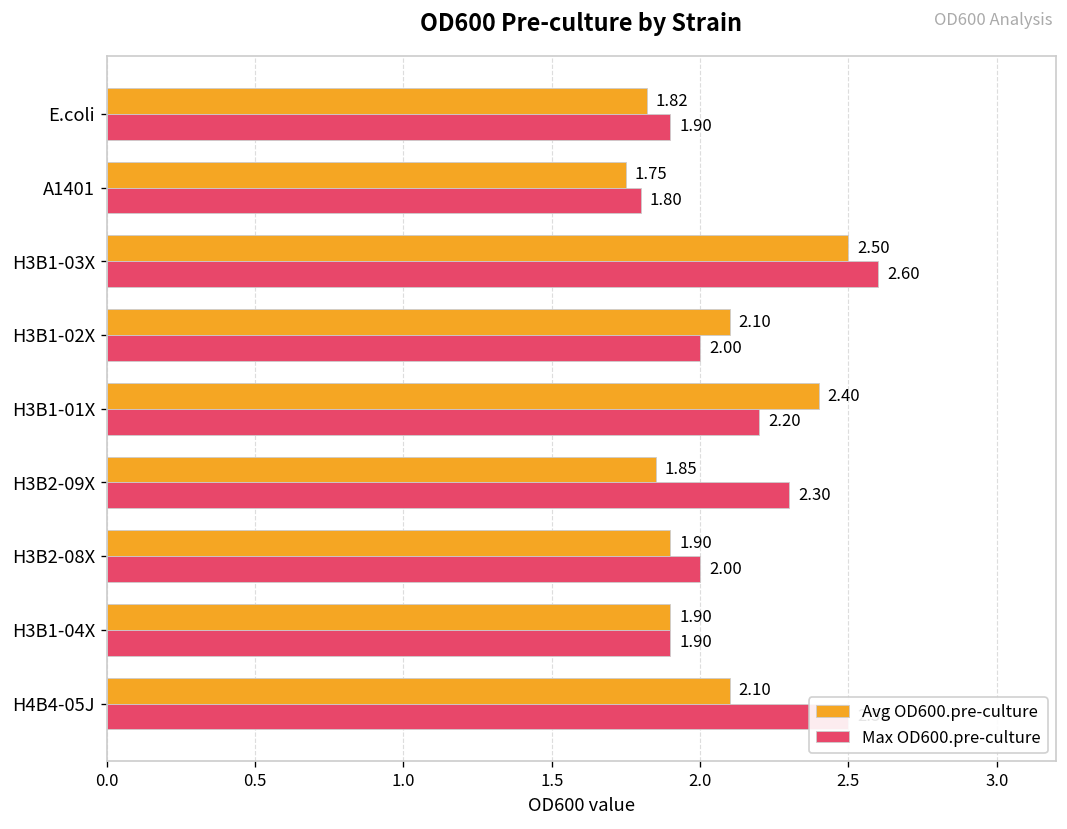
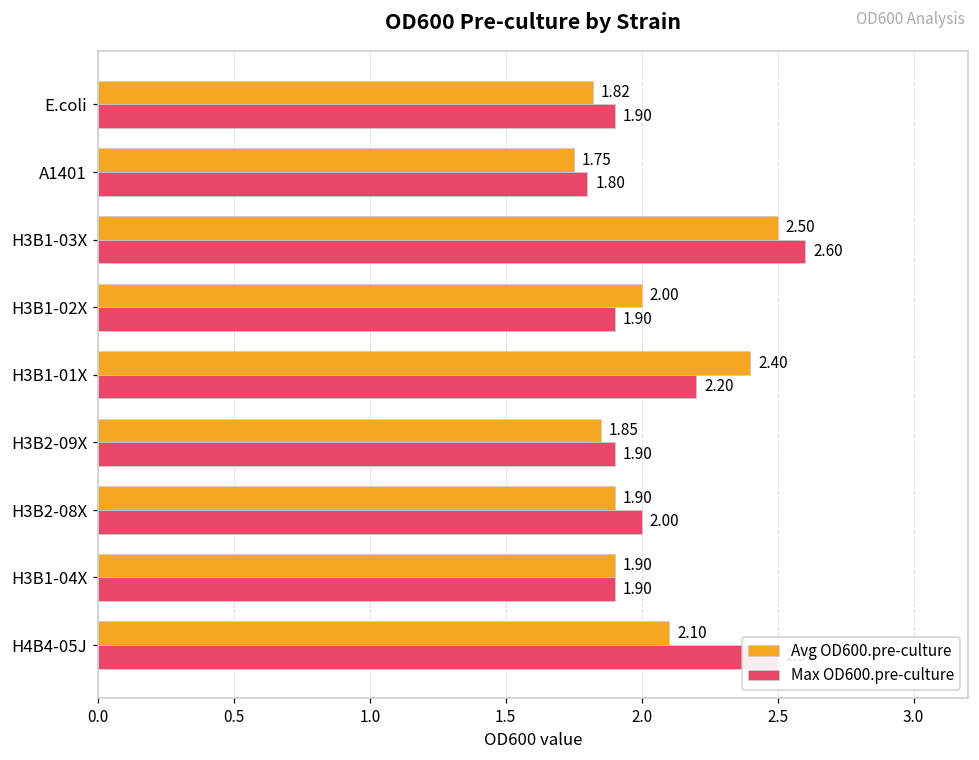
  {
    "Avg OD600.pre-culture": {
      "E.coli": 1.82,
      "A1401": 1.75,
      "H3B1-03X": 2.50,
-     "H3B1-02X": 2.10,
+     "H3B1-02X": 2.00,
      "H3B1-01X": 2.40,
      "H3B2-09X": 1.85,
      "H3B2-08X": 1.90,
      "H3B1-04X": 1.90,
      "H4B4-05J": 2.10
    },
    "Max OD600.pre-culture": {
      "E.coli": 1.90,
      "A1401": 1.80,
      "H3B1-03X": 2.60,
-     "H3B1-02X": 2.00,
+     "H3B1-02X": 1.90,
      "H3B1-01X": 2.20,
-     "H3B2-09X": 2.30,
+     "H3B2-09X": 1.90,
      "H3B2-08X": 2.00,
      "H3B1-04X": 1.90
    }
  }
